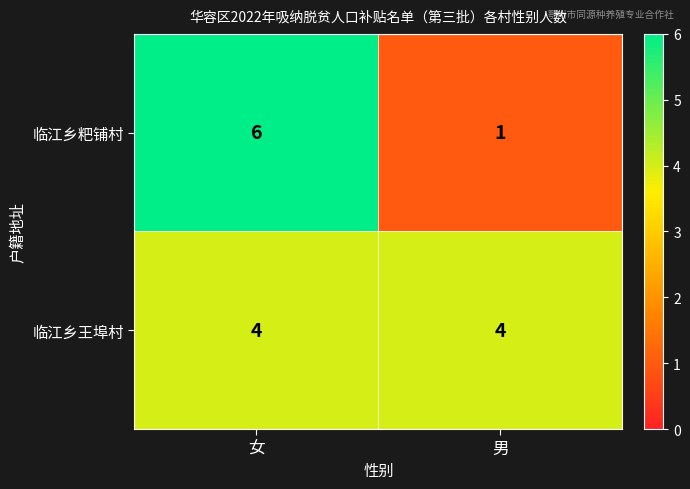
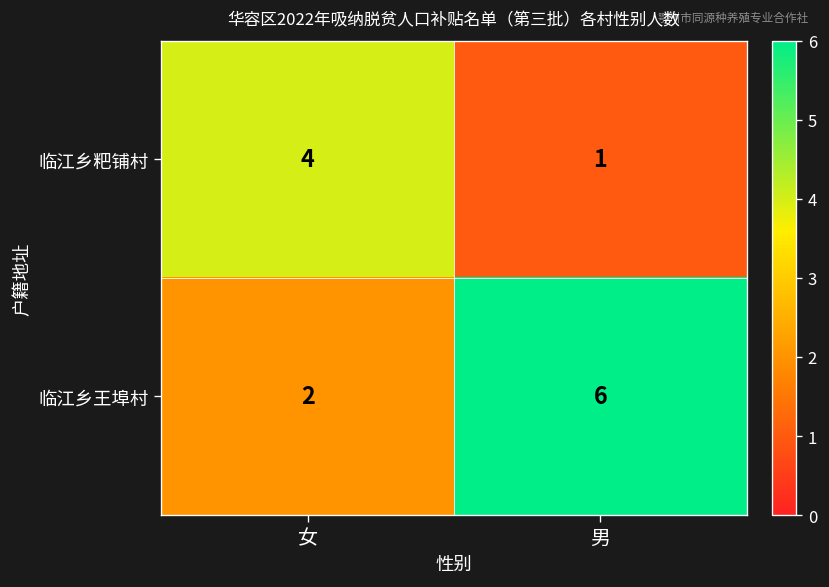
  {
    "临江乡粑铺村": {
-     "女": 6,
+     "女": 4,
      "男": 1
    },
    "临江乡王埠村": {
-     "女": 4,
-     "男": 4
+     "女": 2,
+     "男": 6
    }
  }
